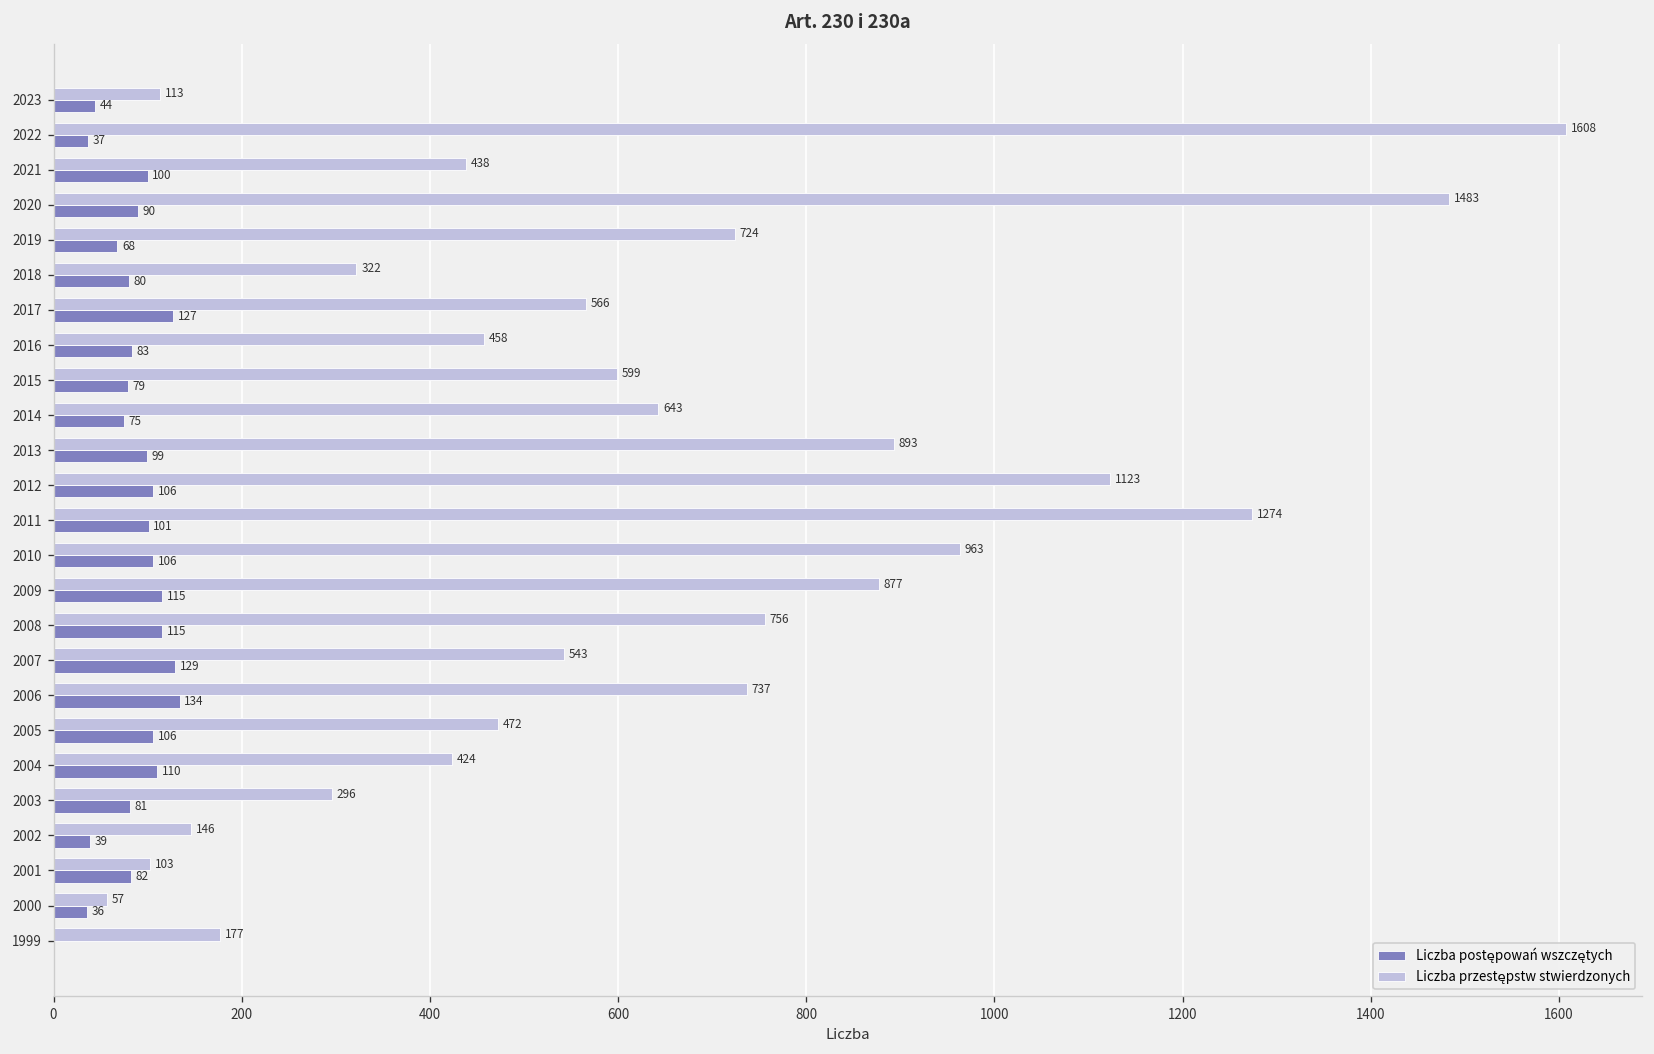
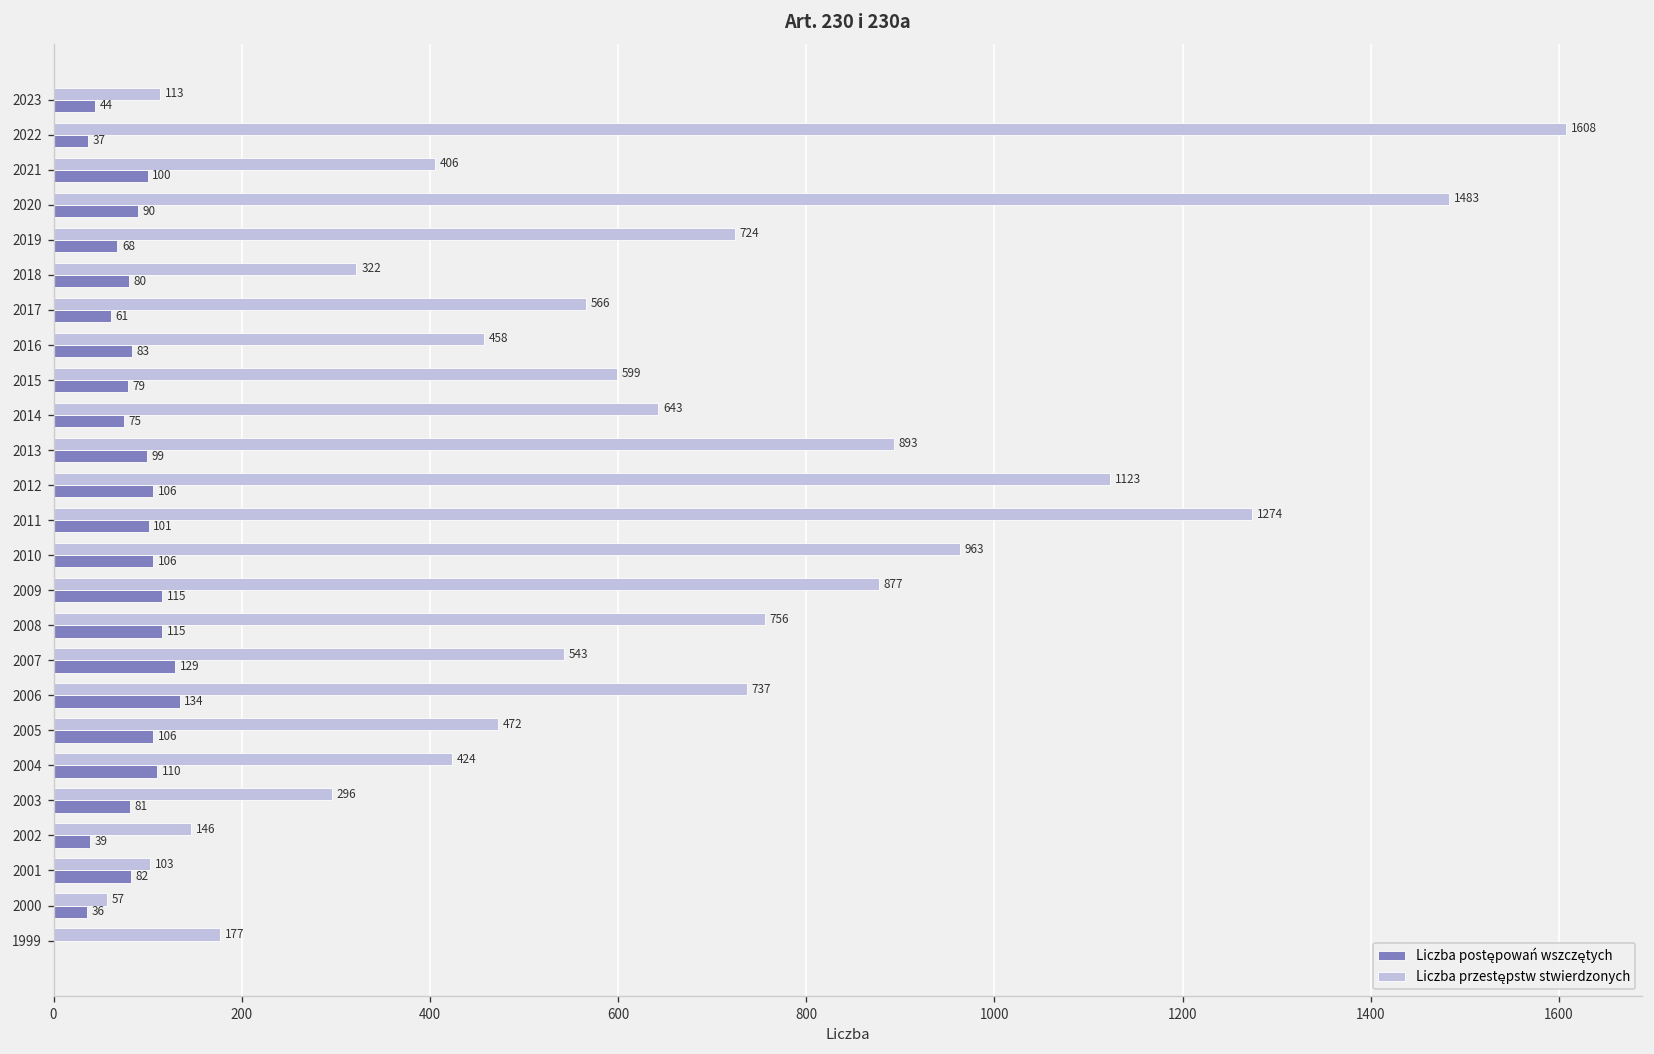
  {
    "Liczba postępowań wszczętych": {
      "2023": 44,
      "2022": 37,
      "2021": 100,
      "2020": 90,
      "2019": 68,
      "2018": 80,
-     "2017": 127,
+     "2017": 61,
      "2016": 83,
      "2015": 79,
      "2014": 75,
      "2013": 99,
      "2012": 106,
      "2011": 101,
      "2010": 106,
      "2009": 115,
      "2008": 115,
      "2007": 129,
      "2006": 134,
      "2005": 106,
      "2004": 110,
      "2003": 81,
      "2002": 39,
      "2001": 82,
      "2000": 36
    },
    "Liczba przestępstw stwierdzonych": {
      "2023": 113,
      "2022": 1608,
-     "2021": 438,
+     "2021": 406,
      "2020": 1483,
      "2019": 724,
      "2018": 322,
      "2017": 566,
      "2016": 458,
      "2015": 599,
      "2014": 643,
      "2013": 893,
      "2012": 1123,
      "2011": 1274,
      "2010": 963,
      "2009": 877,
      "2008": 756,
      "2007": 543,
      "2006": 737,
      "2005": 472,
      "2004": 424,
      "2003": 296,
      "2002": 146,
      "2001": 103,
      "2000": 57,
      "1999": 177
    }
  }
